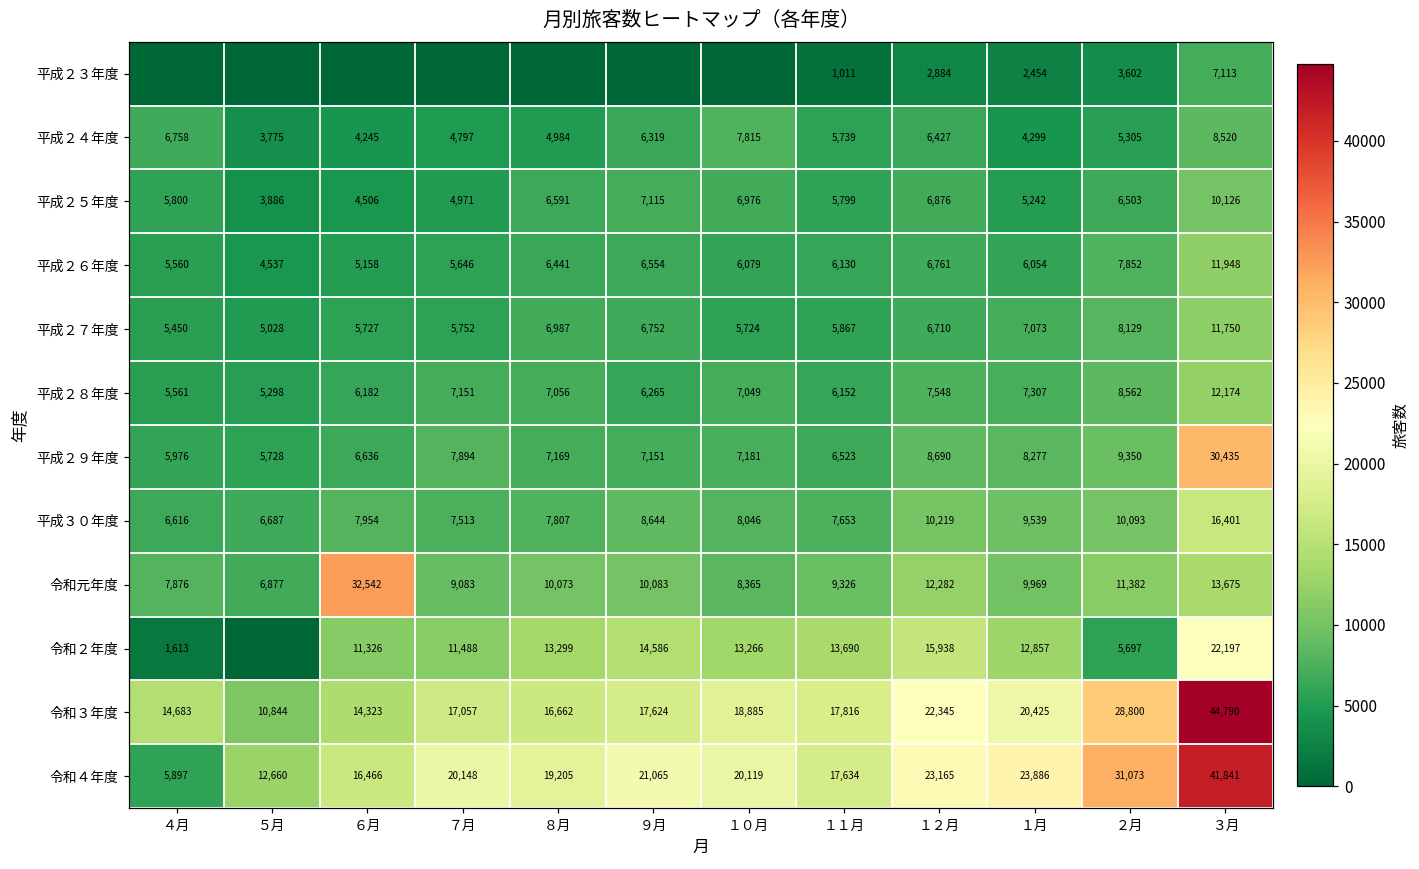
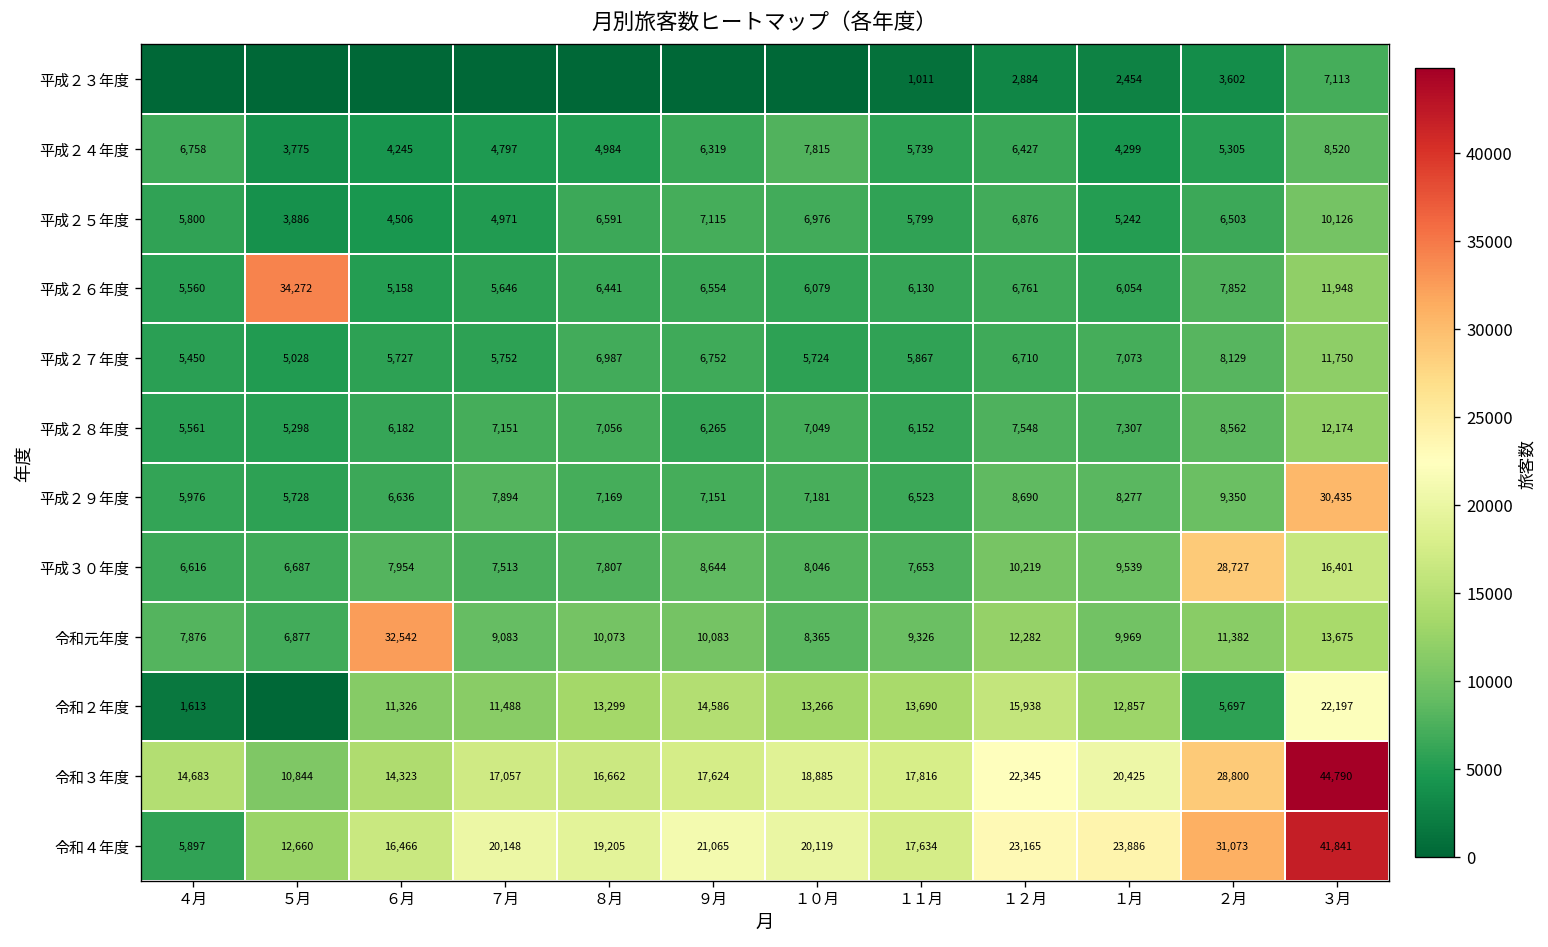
  {
    "平成２３年度": {
      "１１月": "1,011",
      "１２月": "2,884",
      "１月": "2,454",
      "２月": "3,602",
      "３月": "7,113"
    },
    "平成２４年度": {
      "４月": "6,758",
      "５月": "3,775",
      "６月": "4,245",
      "７月": "4,797",
      "８月": "4,984",
      "９月": "6,319",
      "１０月": "7,815",
      "１１月": "5,739",
      "１２月": "6,427",
      "１月": "4,299",
      "２月": "5,305",
      "３月": "8,520"
    },
    "平成２５年度": {
      "４月": "5,800",
      "５月": "3,886",
      "６月": "4,506",
      "７月": "4,971",
      "８月": "6,591",
      "９月": "7,115",
      "１０月": "6,976",
      "１１月": "5,799",
      "１２月": "6,876",
      "１月": "5,242",
      "２月": "6,503",
      "３月": "10,126"
    },
    "平成２６年度": {
      "４月": "5,560",
-     "５月": "4,537",
+     "５月": "34,272",
      "６月": "5,158",
      "７月": "5,646",
      "８月": "6,441",
      "９月": "6,554",
      "１０月": "6,079",
      "１１月": "6,130",
      "１２月": "6,761",
      "１月": "6,054",
      "２月": "7,852",
      "３月": "11,948"
    },
    "平成２７年度": {
      "４月": "5,450",
      "５月": "5,028",
      "６月": "5,727",
      "７月": "5,752",
      "８月": "6,987",
      "９月": "6,752",
      "１０月": "5,724",
      "１１月": "5,867",
      "１２月": "6,710",
      "１月": "7,073",
      "２月": "8,129",
      "３月": "11,750"
    },
    "平成２８年度": {
      "４月": "5,561",
      "５月": "5,298",
      "６月": "6,182",
      "７月": "7,151",
      "８月": "7,056",
      "９月": "6,265",
      "１０月": "7,049",
      "１１月": "6,152",
      "１２月": "7,548",
      "１月": "7,307",
      "２月": "8,562",
      "３月": "12,174"
    },
    "平成２９年度": {
      "４月": "5,976",
      "５月": "5,728",
      "６月": "6,636",
      "７月": "7,894",
      "８月": "7,169",
      "９月": "7,151",
      "１０月": "7,181",
      "１１月": "6,523",
      "１２月": "8,690",
      "１月": "8,277",
      "２月": "9,350",
      "３月": "30,435"
    },
    "平成３０年度": {
      "４月": "6,616",
      "５月": "6,687",
      "６月": "7,954",
      "７月": "7,513",
      "８月": "7,807",
      "９月": "8,644",
      "１０月": "8,046",
      "１１月": "7,653",
      "１２月": "10,219",
      "１月": "9,539",
-     "２月": "10,093",
+     "２月": "28,727",
      "３月": "16,401"
    },
    "令和元年度": {
      "４月": "7,876",
      "５月": "6,877",
      "６月": "32,542",
      "７月": "9,083",
      "８月": "10,073",
      "９月": "10,083",
      "１０月": "8,365",
      "１１月": "9,326",
      "１２月": "12,282",
      "１月": "9,969",
      "２月": "11,382",
      "３月": "13,675"
    },
    "令和２年度": {
      "４月": "1,613",
      "６月": "11,326",
      "７月": "11,488",
      "８月": "13,299",
      "９月": "14,586",
      "１０月": "13,266",
      "１１月": "13,690",
      "１２月": "15,938",
      "１月": "12,857",
      "２月": "5,697",
      "３月": "22,197"
    },
    "令和３年度": {
      "４月": "14,683",
      "５月": "10,844",
      "６月": "14,323",
      "７月": "17,057",
      "８月": "16,662",
      "９月": "17,624",
      "１０月": "18,885",
      "１１月": "17,816",
      "１２月": "22,345",
      "１月": "20,425",
      "２月": "28,800",
      "３月": "44,790"
    },
    "令和４年度": {
      "４月": "5,897",
      "５月": "12,660",
      "６月": "16,466",
      "７月": "20,148",
      "８月": "19,205",
      "９月": "21,065",
      "１０月": "20,119",
      "１１月": "17,634",
      "１２月": "23,165",
      "１月": "23,886",
      "２月": "31,073",
      "３月": "41,841"
    }
  }
